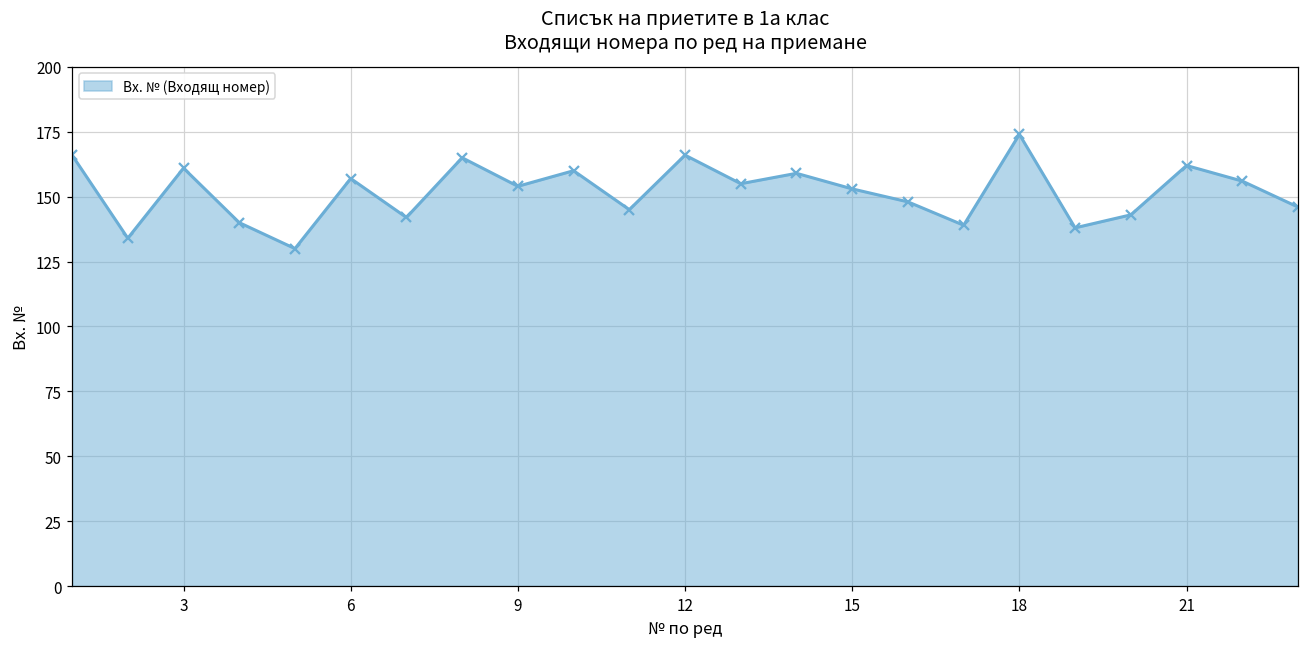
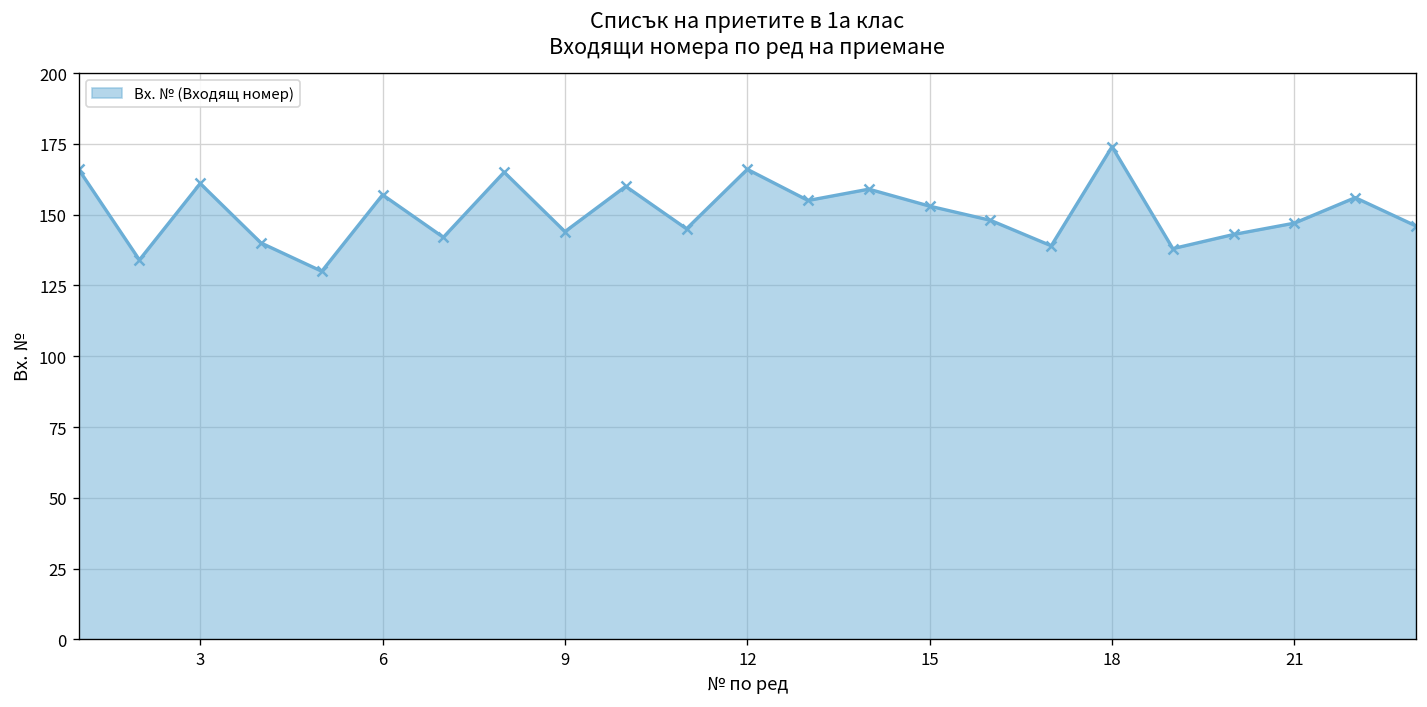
  {
    "3": 161,
    "6": 157,
-   "9": 154,
+   "9": 144,
    "12": 166,
    "15": 153,
    "18": 174,
-   "21": 162
+   "21": 147
  }
